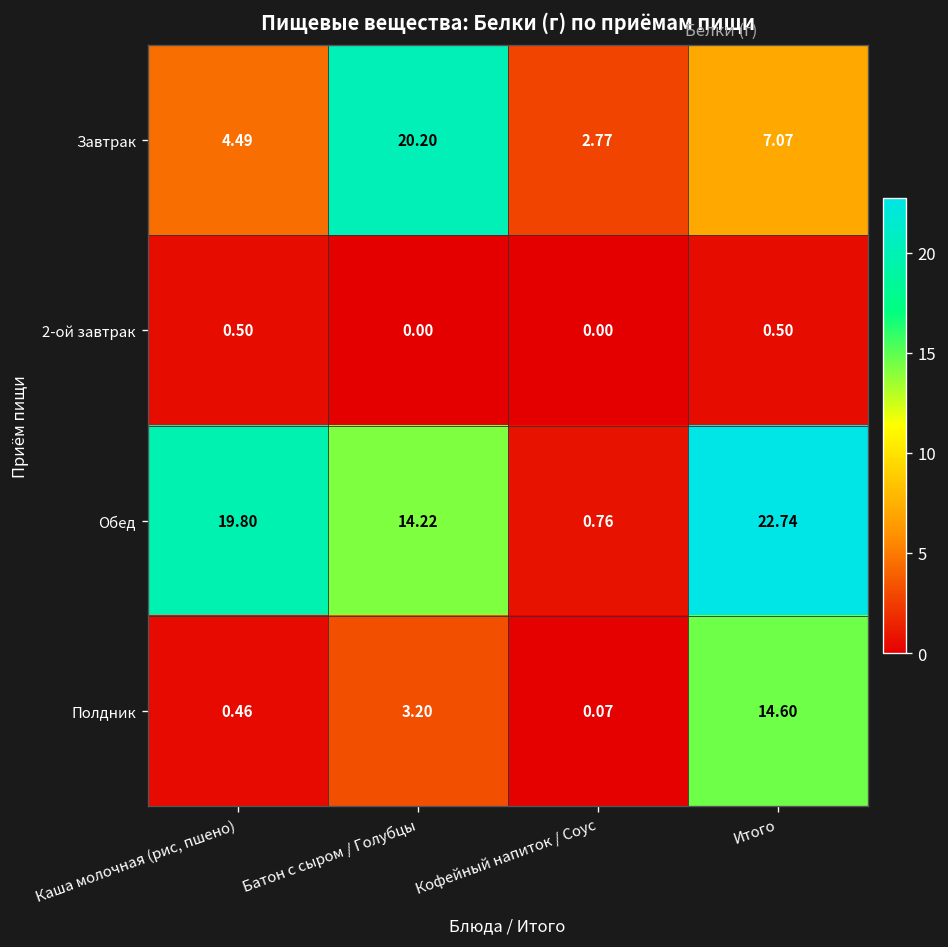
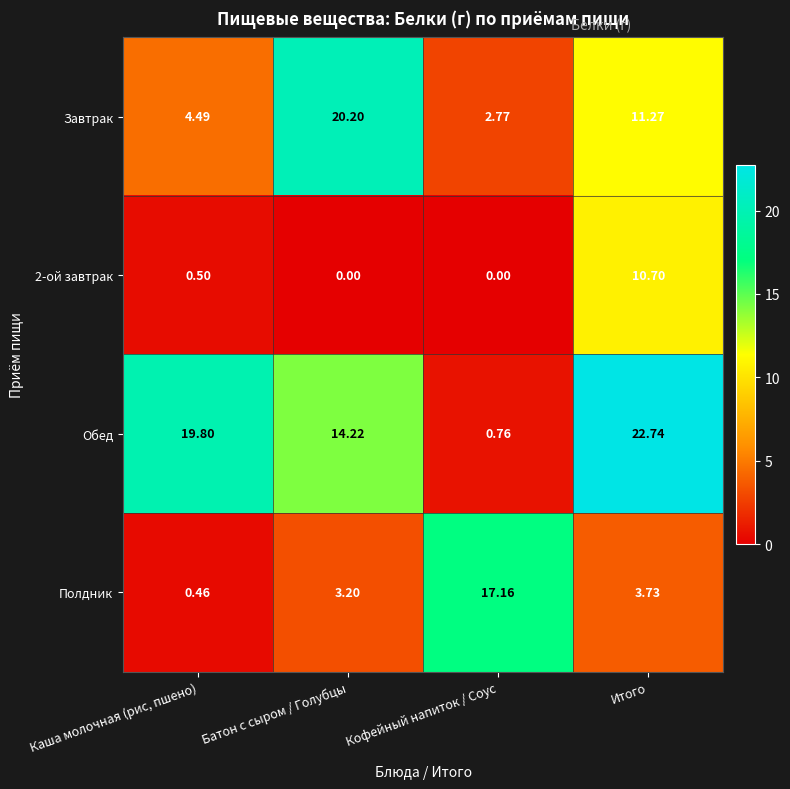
  {
    "Завтрак": {
      "Каша молочная (рис, пшено)": 4.49,
      "Батон с сыром / Голубцы": 20.20,
      "Кофейный напиток / Соус": 2.77,
-     "Итого": 7.07
+     "Итого": 11.27
    },
    "2-ой завтрак": {
      "Каша молочная (рис, пшено)": 0.50,
      "Батон с сыром / Голубцы": 0.00,
      "Кофейный напиток / Соус": 0.00,
-     "Итого": 0.50
+     "Итого": 10.70
    },
    "Обед": {
      "Каша молочная (рис, пшено)": 19.80,
      "Батон с сыром / Голубцы": 14.22,
      "Кофейный напиток / Соус": 0.76,
      "Итого": 22.74
    },
    "Полдник": {
      "Каша молочная (рис, пшено)": 0.46,
      "Батон с сыром / Голубцы": 3.20,
-     "Кофейный напиток / Соус": 0.07,
-     "Итого": 14.60
+     "Кофейный напиток / Соус": 17.16,
+     "Итого": 3.73
    }
  }
